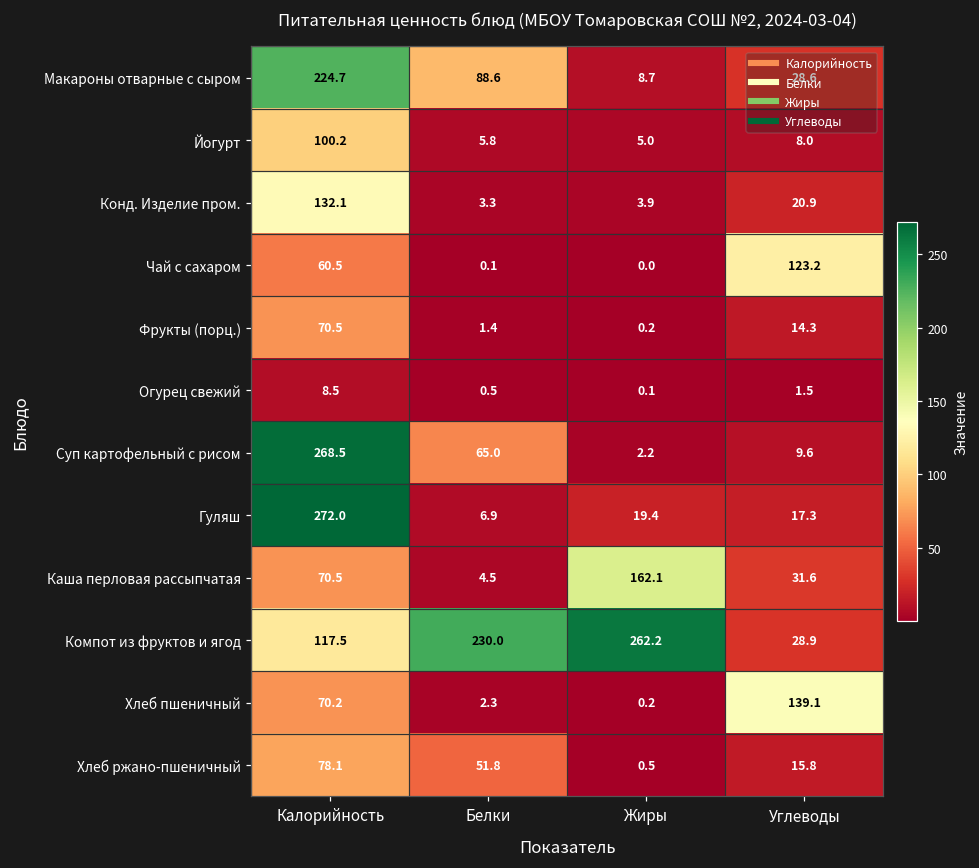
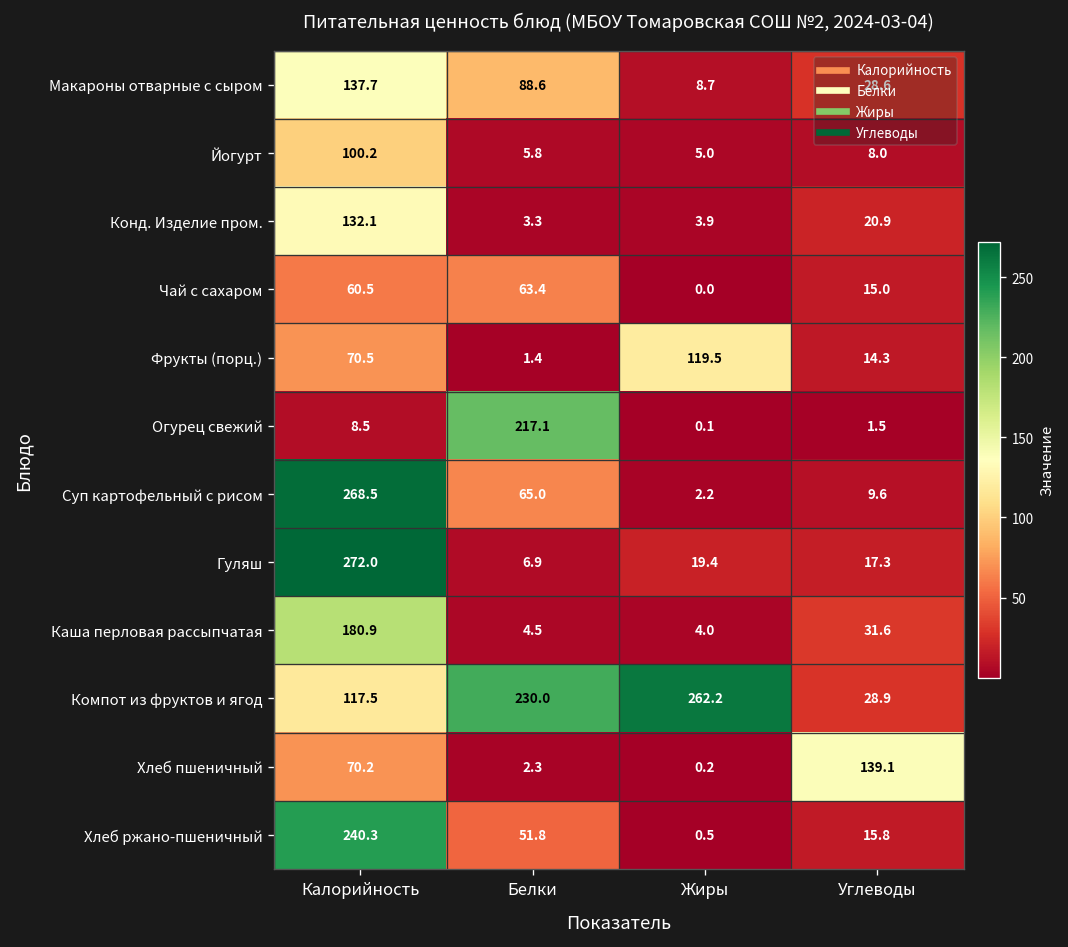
  {
    "Макароны отварные с сыром": {
-     "Калорийность": 224.7,
+     "Калорийность": 137.7,
      "Белки": 88.6,
      "Жиры": 8.7
    },
    "Йогурт": {
      "Калорийность": 100.2,
      "Белки": 5.8,
      "Жиры": 5.0,
      "Углеводы": 8.0
    },
    "Конд. Изделие пром.": {
      "Калорийность": 132.1,
      "Белки": 3.3,
      "Жиры": 3.9,
      "Углеводы": 20.9
    },
    "Чай с сахаром": {
      "Калорийность": 60.5,
-     "Белки": 0.1,
+     "Белки": 63.4,
      "Жиры": 0.0,
-     "Углеводы": 123.2
+     "Углеводы": 15.0
    },
    "Фрукты (порц.)": {
      "Калорийность": 70.5,
      "Белки": 1.4,
-     "Жиры": 0.2,
+     "Жиры": 119.5,
      "Углеводы": 14.3
    },
    "Огурец свежий": {
      "Калорийность": 8.5,
-     "Белки": 0.5,
+     "Белки": 217.1,
      "Жиры": 0.1,
      "Углеводы": 1.5
    },
    "Суп картофельный с рисом": {
      "Калорийность": 268.5,
      "Белки": 65.0,
      "Жиры": 2.2,
      "Углеводы": 9.6
    },
    "Гуляш": {
      "Калорийность": 272.0,
      "Белки": 6.9,
      "Жиры": 19.4,
      "Углеводы": 17.3
    },
    "Каша перловая рассыпчатая": {
-     "Калорийность": 70.5,
+     "Калорийность": 180.9,
      "Белки": 4.5,
-     "Жиры": 162.1,
+     "Жиры": 4.0,
      "Углеводы": 31.6
    },
    "Компот из фруктов и ягод": {
      "Калорийность": 117.5,
      "Белки": 230.0,
      "Жиры": 262.2,
      "Углеводы": 28.9
    },
    "Хлеб пшеничный": {
      "Калорийность": 70.2,
      "Белки": 2.3,
      "Жиры": 0.2,
      "Углеводы": 139.1
    },
    "Хлеб ржано-пшеничный": {
-     "Калорийность": 78.1,
+     "Калорийность": 240.3,
      "Белки": 51.8,
      "Жиры": 0.5,
      "Углеводы": 15.8
    }
  }
